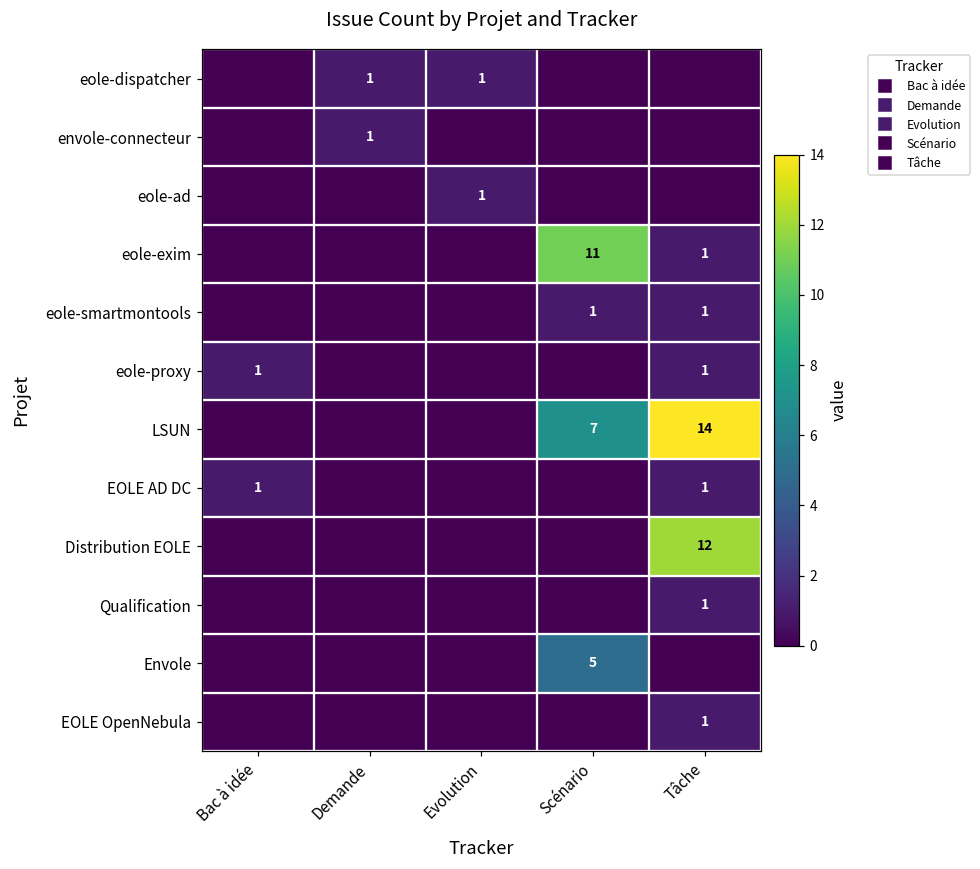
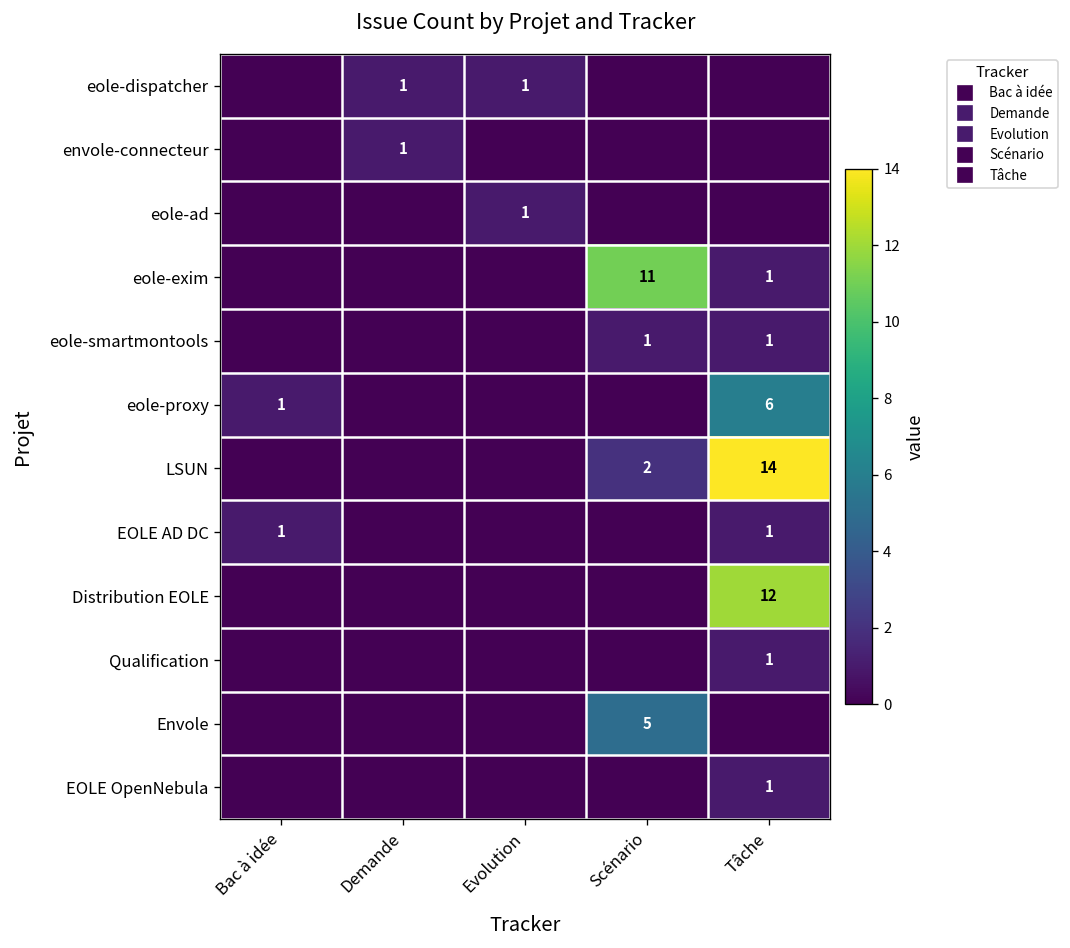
  {
    "eole-dispatcher": {
      "Demande": 1,
      "Evolution": 1
    },
    "envole-connecteur": {
      "Demande": 1
    },
    "eole-ad": {
      "Evolution": 1
    },
    "eole-exim": {
      "Scénario": 11,
      "Tâche": 1
    },
    "eole-smartmontools": {
      "Scénario": 1,
      "Tâche": 1
    },
    "eole-proxy": {
      "Bac à idée": 1,
-     "Tâche": 1
+     "Tâche": 6
    },
    "LSUN": {
-     "Scénario": 7,
+     "Scénario": 2,
      "Tâche": 14
    },
    "EOLE AD DC": {
      "Bac à idée": 1,
      "Tâche": 1
    },
    "Distribution EOLE": {
      "Tâche": 12
    },
    "Qualification": {
      "Tâche": 1
    },
    "Envole": {
      "Scénario": 5
    },
    "EOLE OpenNebula": {
      "Tâche": 1
    }
  }
